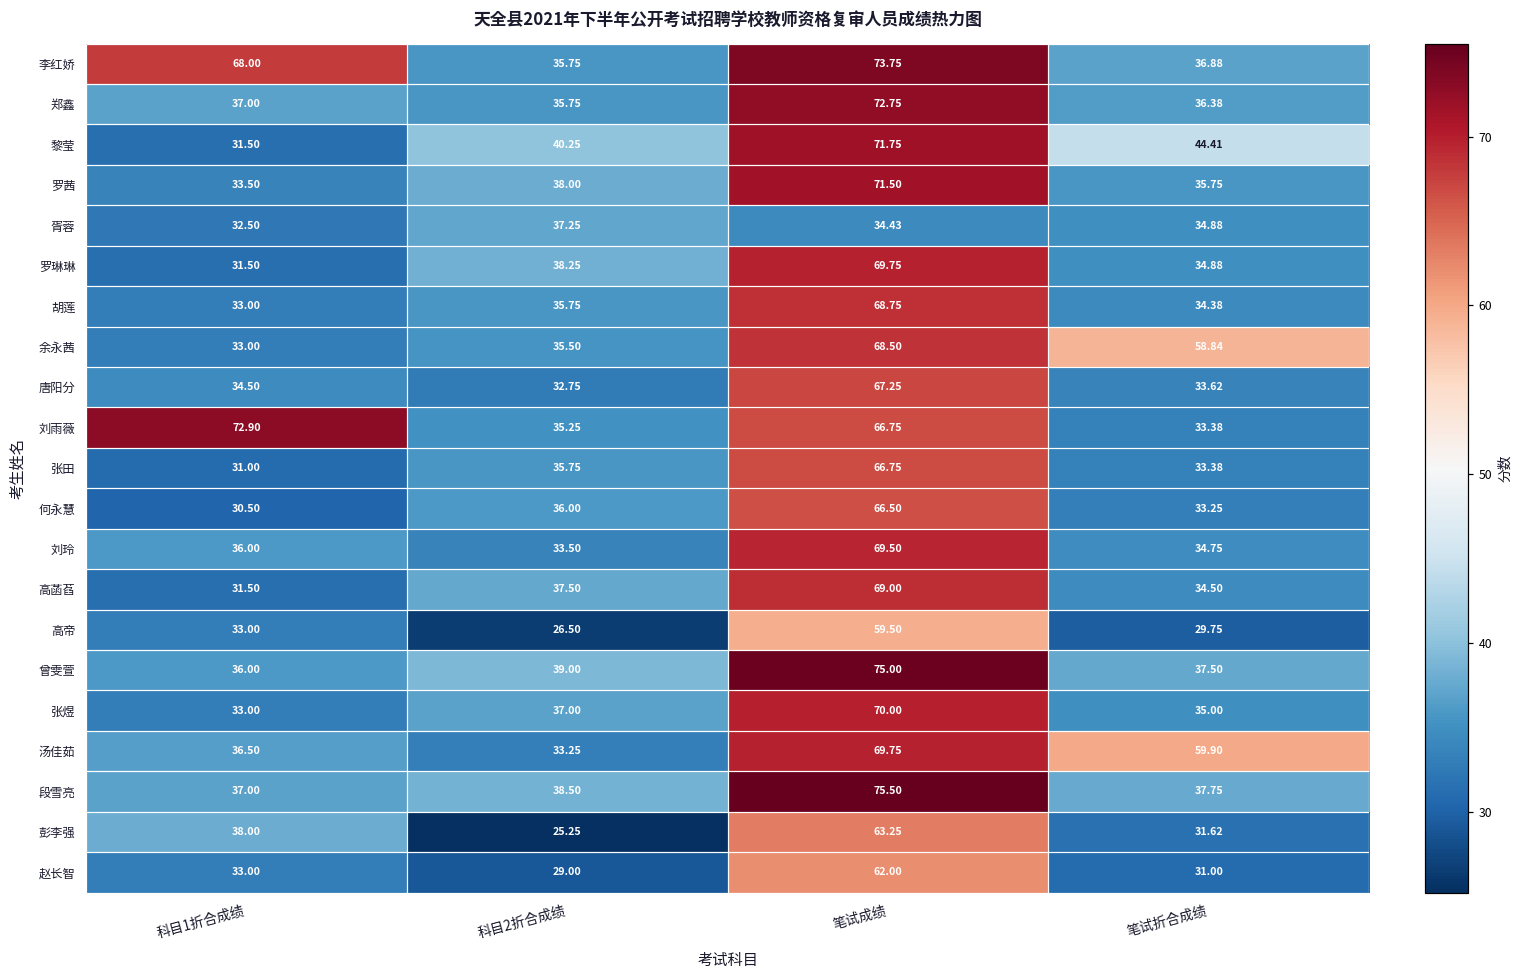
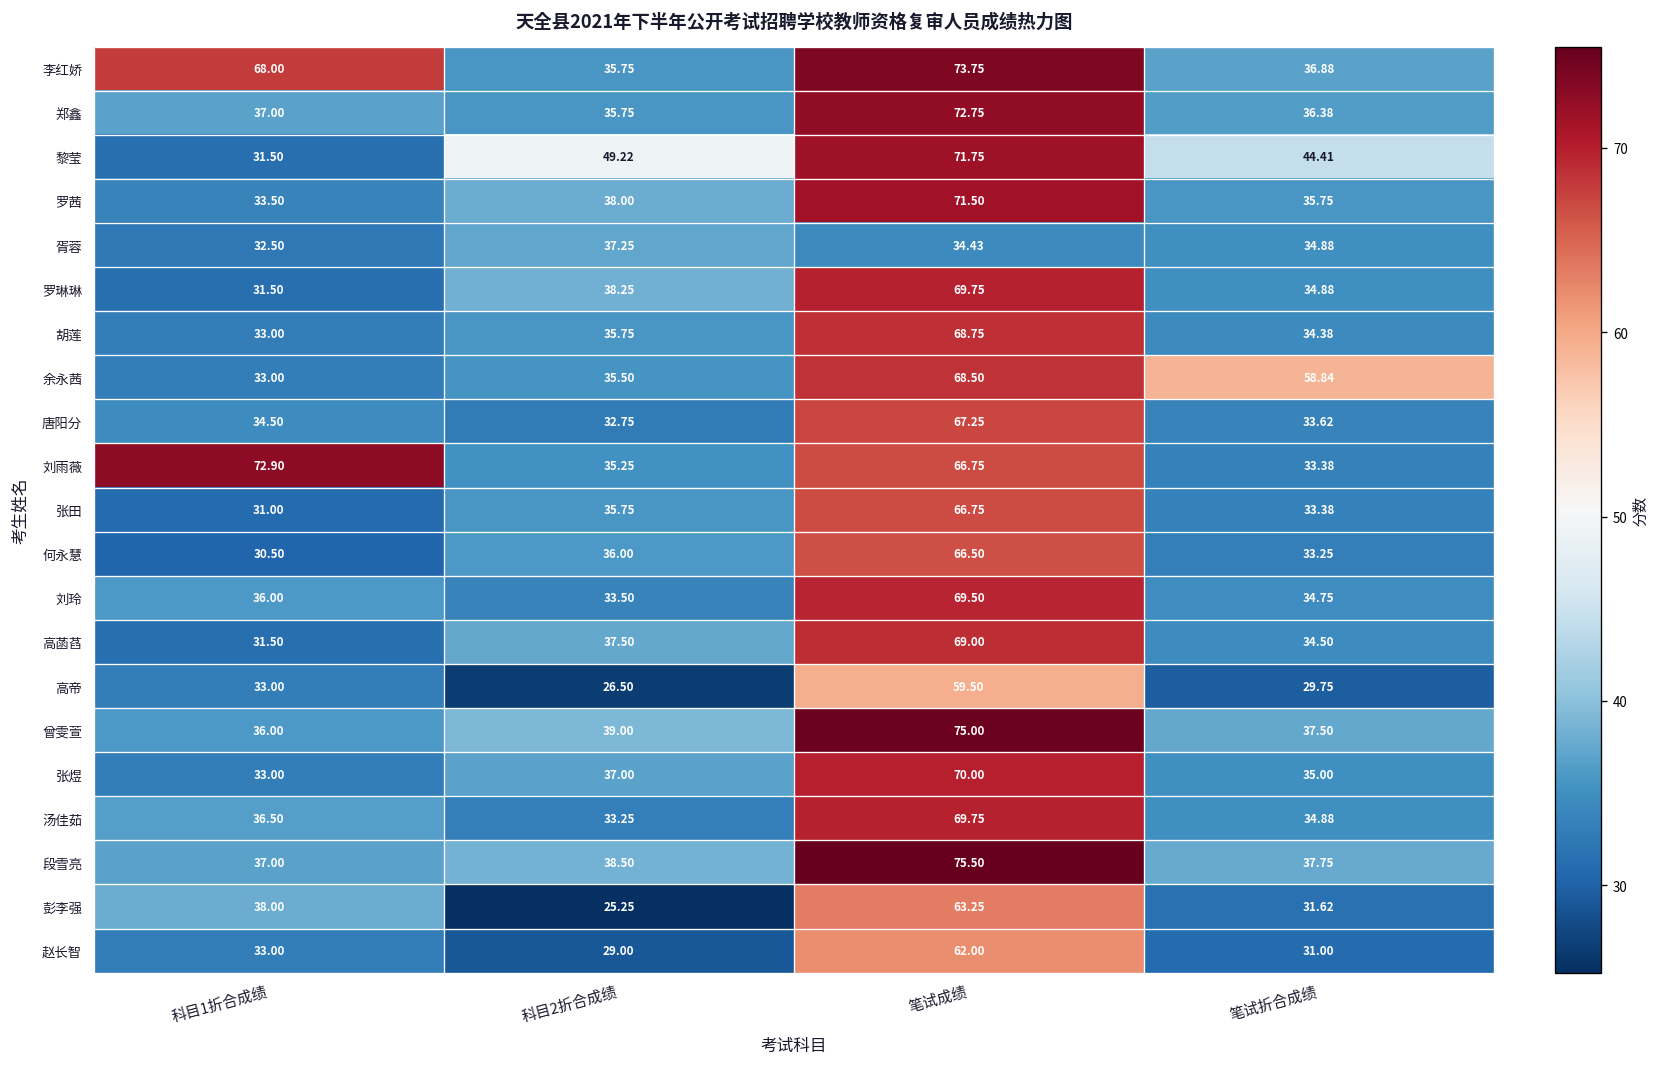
  {
    "李红娇": {
      "科目1折合成绩": 68.00,
      "科目2折合成绩": 35.75,
      "笔试成绩": 73.75,
      "笔试折合成绩": 36.88
    },
    "郑鑫": {
      "科目1折合成绩": 37.00,
      "科目2折合成绩": 35.75,
      "笔试成绩": 72.75,
      "笔试折合成绩": 36.38
    },
    "黎莹": {
      "科目1折合成绩": 31.50,
-     "科目2折合成绩": 40.25,
+     "科目2折合成绩": 49.22,
      "笔试成绩": 71.75,
      "笔试折合成绩": 44.41
    },
    "罗茜": {
      "科目1折合成绩": 33.50,
      "科目2折合成绩": 38.00,
      "笔试成绩": 71.50,
      "笔试折合成绩": 35.75
    },
    "胥蓉": {
      "科目1折合成绩": 32.50,
      "科目2折合成绩": 37.25,
      "笔试成绩": 34.43,
      "笔试折合成绩": 34.88
    },
    "罗琳琳": {
      "科目1折合成绩": 31.50,
      "科目2折合成绩": 38.25,
      "笔试成绩": 69.75,
      "笔试折合成绩": 34.88
    },
    "胡莲": {
      "科目1折合成绩": 33.00,
      "科目2折合成绩": 35.75,
      "笔试成绩": 68.75,
      "笔试折合成绩": 34.38
    },
    "余永茜": {
      "科目1折合成绩": 33.00,
      "科目2折合成绩": 35.50,
      "笔试成绩": 68.50,
      "笔试折合成绩": 58.84
    },
    "唐阳分": {
      "科目1折合成绩": 34.50,
      "科目2折合成绩": 32.75,
      "笔试成绩": 67.25,
      "笔试折合成绩": 33.62
    },
    "刘雨薇": {
      "科目1折合成绩": 72.90,
      "科目2折合成绩": 35.25,
      "笔试成绩": 66.75,
      "笔试折合成绩": 33.38
    },
    "张田": {
      "科目1折合成绩": 31.00,
      "科目2折合成绩": 35.75,
      "笔试成绩": 66.75,
      "笔试折合成绩": 33.38
    },
    "何永慧": {
      "科目1折合成绩": 30.50,
      "科目2折合成绩": 36.00,
      "笔试成绩": 66.50,
      "笔试折合成绩": 33.25
    },
    "刘玲": {
      "科目1折合成绩": 36.00,
      "科目2折合成绩": 33.50,
      "笔试成绩": 69.50,
      "笔试折合成绩": 34.75
    },
    "高菡萏": {
      "科目1折合成绩": 31.50,
      "科目2折合成绩": 37.50,
      "笔试成绩": 69.00,
      "笔试折合成绩": 34.50
    },
    "高帝": {
      "科目1折合成绩": 33.00,
      "科目2折合成绩": 26.50,
      "笔试成绩": 59.50,
      "笔试折合成绩": 29.75
    },
    "曾雯萱": {
      "科目1折合成绩": 36.00,
      "科目2折合成绩": 39.00,
      "笔试成绩": 75.00,
      "笔试折合成绩": 37.50
    },
    "张煜": {
      "科目1折合成绩": 33.00,
      "科目2折合成绩": 37.00,
      "笔试成绩": 70.00,
      "笔试折合成绩": 35.00
    },
    "汤佳茹": {
      "科目1折合成绩": 36.50,
      "科目2折合成绩": 33.25,
      "笔试成绩": 69.75,
-     "笔试折合成绩": 59.90
+     "笔试折合成绩": 34.88
    },
    "段雪亮": {
      "科目1折合成绩": 37.00,
      "科目2折合成绩": 38.50,
      "笔试成绩": 75.50,
      "笔试折合成绩": 37.75
    },
    "彭李强": {
      "科目1折合成绩": 38.00,
      "科目2折合成绩": 25.25,
      "笔试成绩": 63.25,
      "笔试折合成绩": 31.62
    },
    "赵长智": {
      "科目1折合成绩": 33.00,
      "科目2折合成绩": 29.00,
      "笔试成绩": 62.00,
      "笔试折合成绩": 31.00
    }
  }
